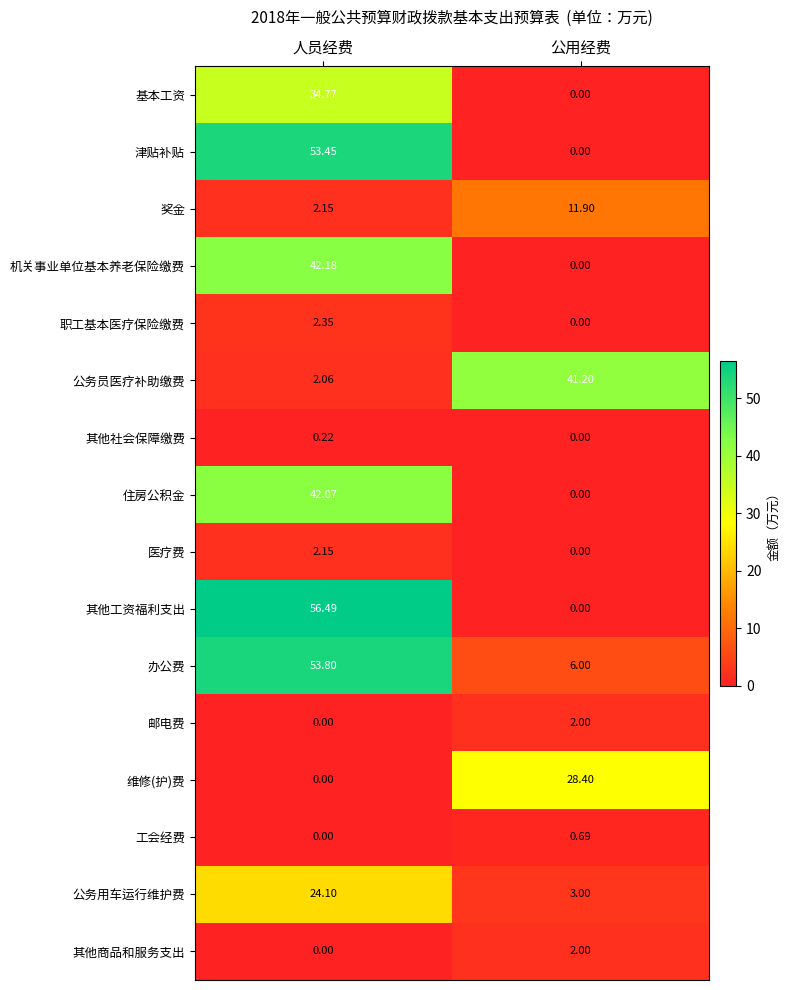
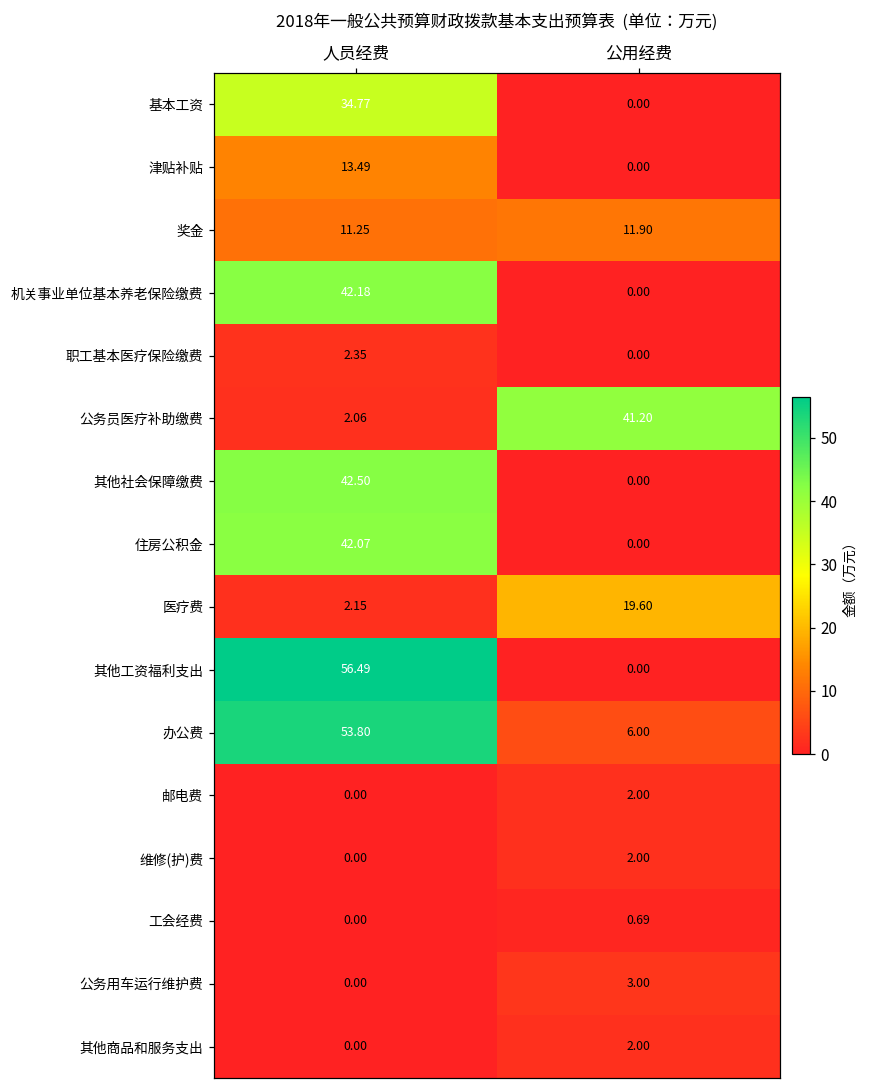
  {
    "基本工资": {
      "人员经费": 34.77,
      "公用经费": 0.00
    },
    "津贴补贴": {
-     "人员经费": 53.45,
+     "人员经费": 13.49,
      "公用经费": 0.00
    },
    "奖金": {
-     "人员经费": 2.15,
+     "人员经费": 11.25,
      "公用经费": 11.90
    },
    "机关事业单位基本养老保险缴费": {
      "人员经费": 42.18,
      "公用经费": 0.00
    },
    "职工基本医疗保险缴费": {
      "人员经费": 2.35,
      "公用经费": 0.00
    },
    "公务员医疗补助缴费": {
      "人员经费": 2.06,
      "公用经费": 41.20
    },
    "其他社会保障缴费": {
-     "人员经费": 0.22,
+     "人员经费": 42.50,
      "公用经费": 0.00
    },
    "住房公积金": {
      "人员经费": 42.07,
      "公用经费": 0.00
    },
    "医疗费": {
      "人员经费": 2.15,
-     "公用经费": 0.00
+     "公用经费": 19.60
    },
    "其他工资福利支出": {
      "人员经费": 56.49,
      "公用经费": 0.00
    },
    "办公费": {
      "人员经费": 53.80,
      "公用经费": 6.00
    },
    "邮电费": {
      "人员经费": 0.00,
      "公用经费": 2.00
    },
    "维修(护)费": {
      "人员经费": 0.00,
-     "公用经费": 28.40
+     "公用经费": 2.00
    },
    "工会经费": {
      "人员经费": 0.00,
      "公用经费": 0.69
    },
    "公务用车运行维护费": {
-     "人员经费": 24.10,
+     "人员经费": 0.00,
      "公用经费": 3.00
    },
    "其他商品和服务支出": {
      "人员经费": 0.00,
      "公用经费": 2.00
    }
  }
